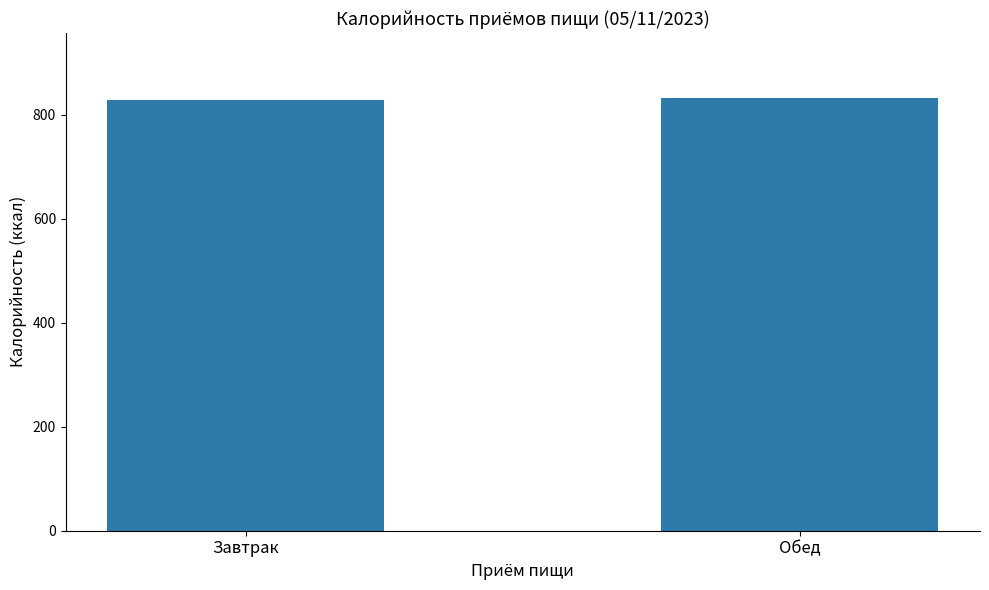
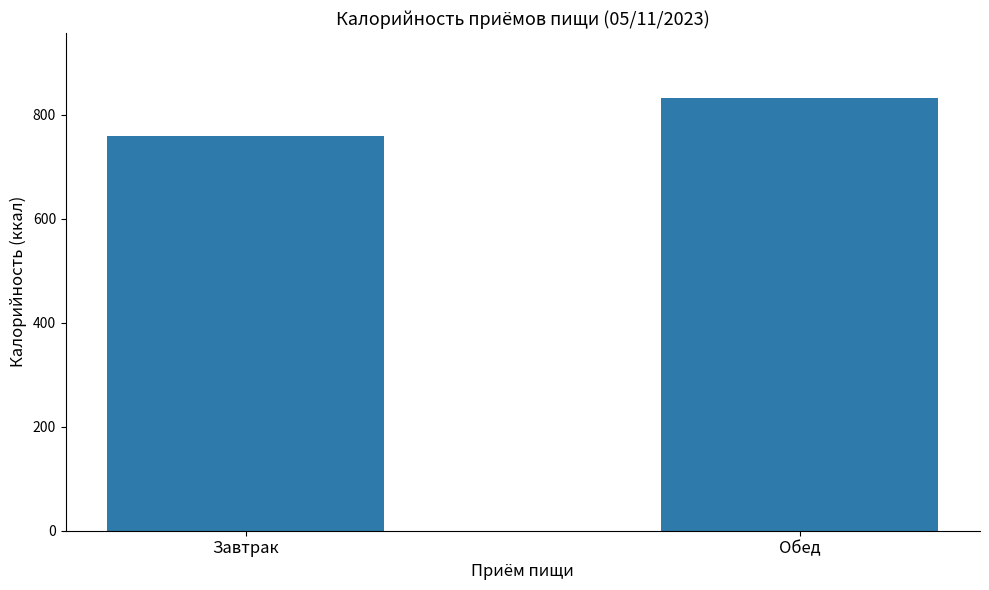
  {
-   "Завтрак": 830,
+   "Завтрак": 760,
    "Обед": 830
  }
